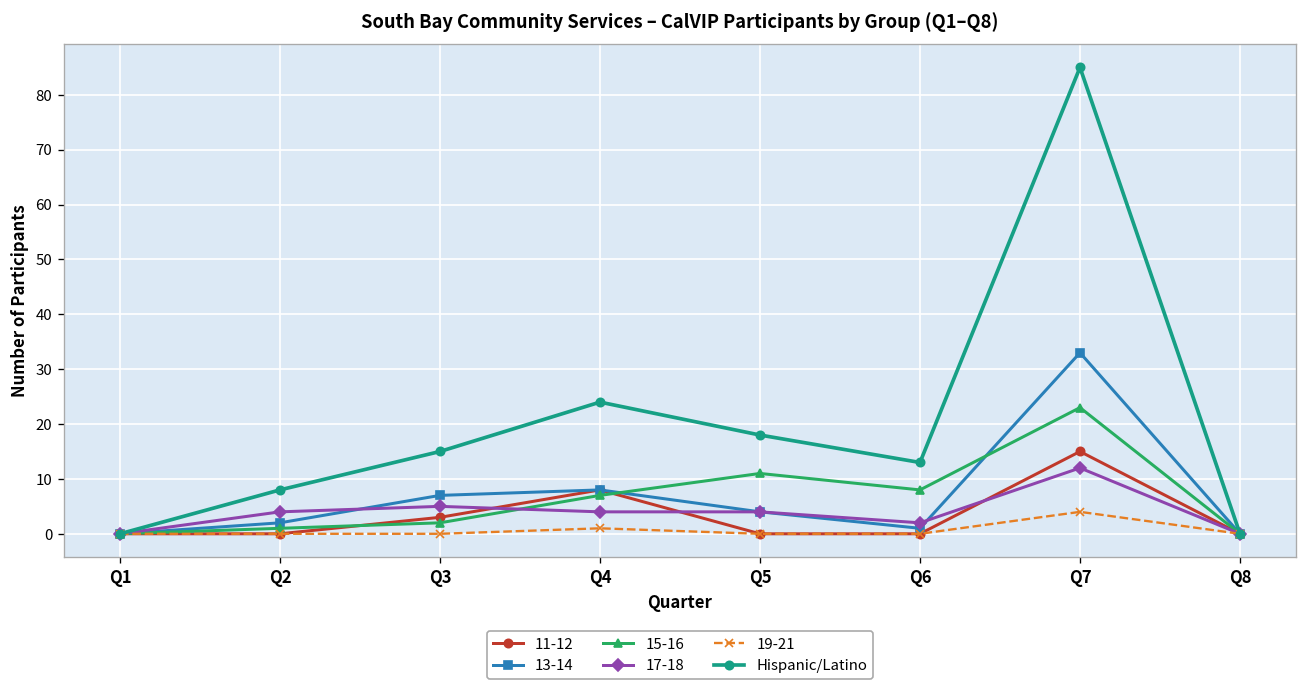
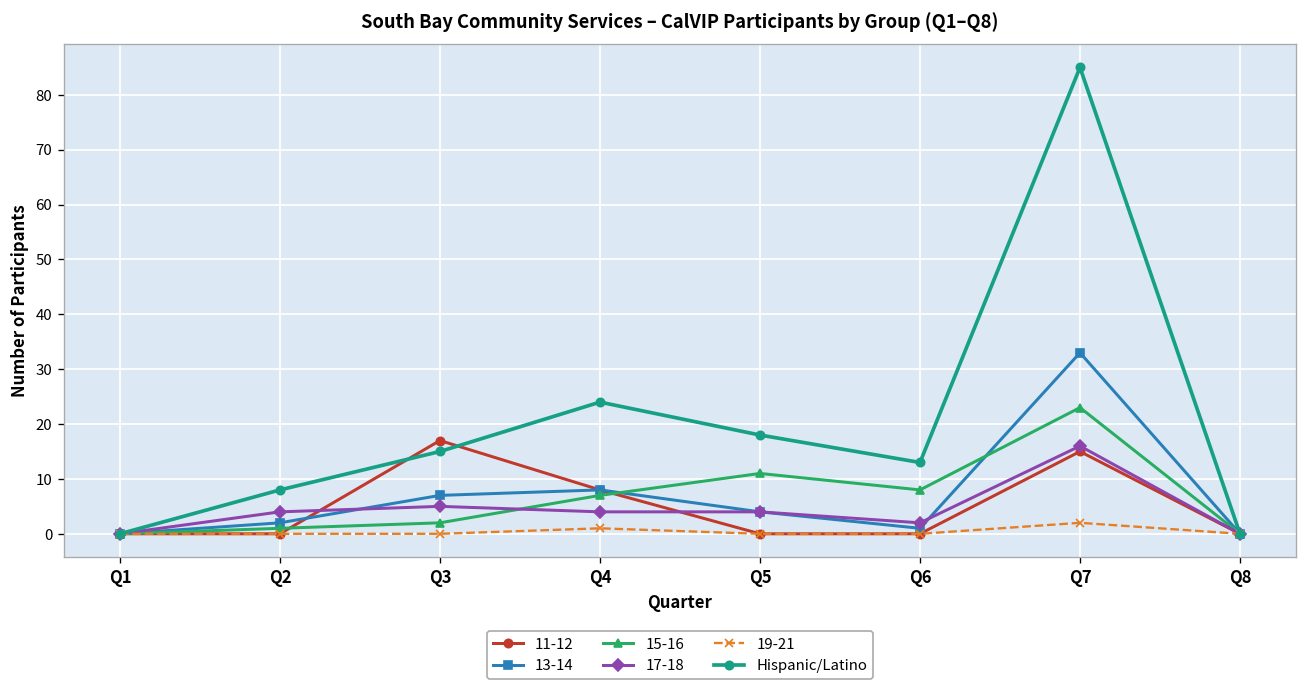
  {
    "11-12": {
-     "Q3": 3,
+     "Q3": 17,
      "Q7": 15
    },
    "13-14": {
      "Q2": 2,
      "Q3": 7,
      "Q6": 1,
      "Q7": 33
    },
    "17-18": {
      "Q2": 4,
      "Q3": 5,
      "Q4": 4,
      "Q6": 2,
-     "Q7": 12
+     "Q7": 16
    },
    "19-21": {
      "Q3": 0,
      "Q4": 1,
-     "Q7": 4
+     "Q7": 2
    }
  }
